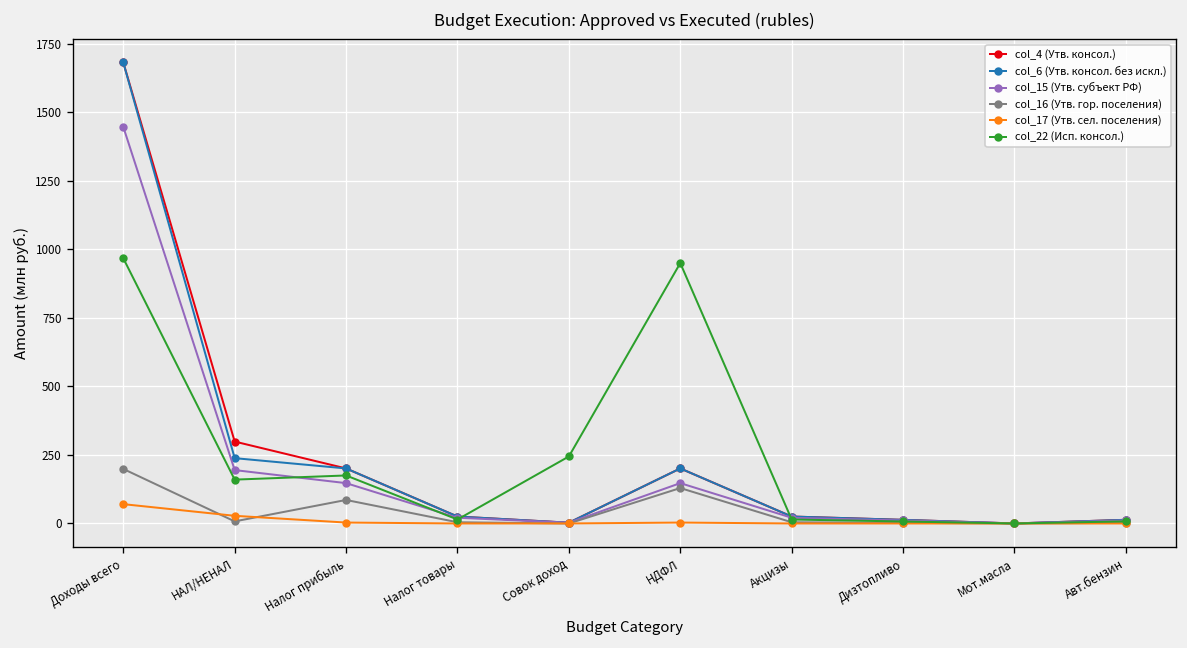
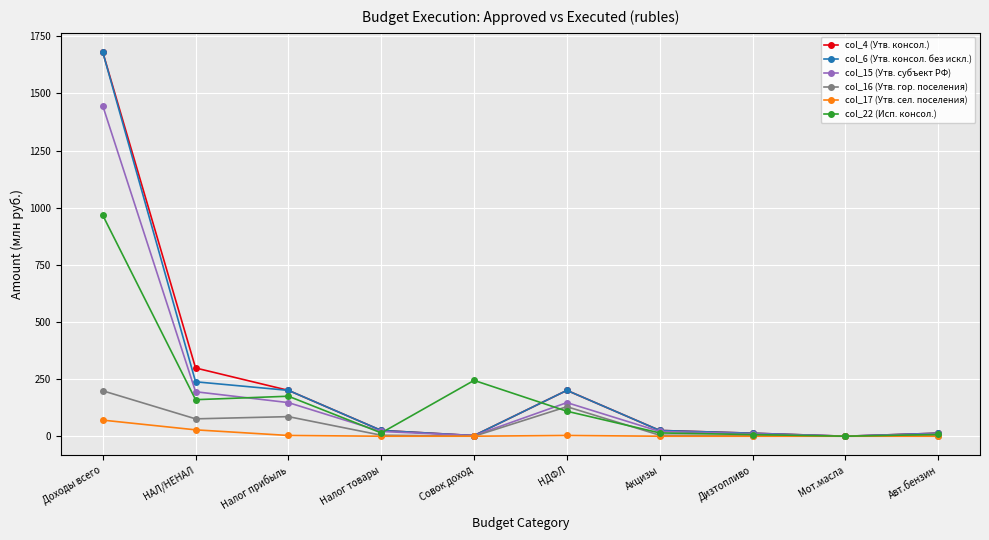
  {
    "col_4 (Утв. консол.)": {
      "НАЛ/НЕНАЛ": 300
    },
    "col_6 (Утв. консол. без искл.)": {
      "НАЛ/НЕНАЛ": 240
    },
    "col_15 (Утв. субъект РФ)": {
      "Доходы всего": 1450,
      "НАЛ/НЕНАЛ": 190,
      "Налог прибыль": 150,
      "НДФЛ": 150
    },
    "col_16 (Утв. гор. поселения)": {
      "Доходы всего": 200,
-     "НАЛ/НЕНАЛ": 10,
+     "НАЛ/НЕНАЛ": 80,
      "Налог прибыль": 90,
      "НДФЛ": 130
    },
    "col_17 (Утв. сел. поселения)": {
      "Доходы всего": 70,
      "НАЛ/НЕНАЛ": 30,
      "Налог прибыль": 0,
      "НДФЛ": 0
    },
    "col_22 (Исп. консол.)": {
      "Доходы всего": 970,
      "НАЛ/НЕНАЛ": 160,
      "Налог прибыль": 180,
      "Совок доход": 240,
-     "НДФЛ": 950
+     "НДФЛ": 110
    }
  }
